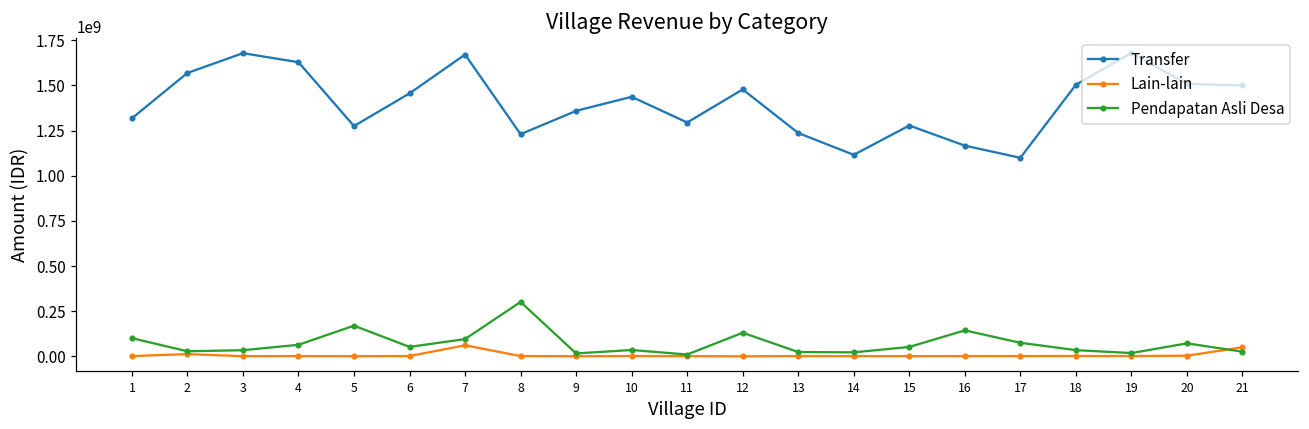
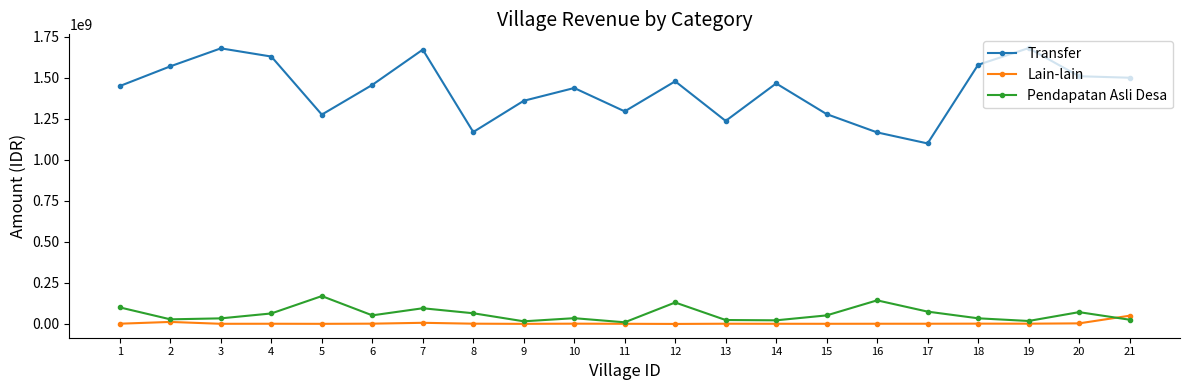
  {
    "Transfer": {
-     "1": 1320000000,
+     "1": 1450000000,
      "2": 1570000000,
      "3": 1680000000,
      "4": 1630000000,
      "5": 1280000000,
      "6": 1460000000,
      "7": 1670000000,
-     "8": 1230000000,
+     "8": 1170000000,
      "9": 1360000000,
      "10": 1440000000,
      "11": 1290000000,
      "12": 1480000000,
      "13": 1240000000,
-     "14": 1120000000,
+     "14": 1470000000,
      "15": 1280000000,
      "16": 1170000000,
      "17": 1100000000,
-     "18": 1500000000
+     "18": 1580000000
    },
    "Lain-lain": {
      "1": 0,
      "2": 10000000,
      "3": 0,
      "4": 0,
      "5": 0,
      "6": 0,
-     "7": 60000000,
+     "7": 10000000,
      "8": 0,
      "9": 0,
      "10": 0,
      "12": 0,
      "13": 0,
      "14": 0,
      "15": 0,
      "16": 0,
      "17": 0,
      "18": 0,
      "19": 0,
      "20": 0,
      "21": 50000000
    },
    "Pendapatan Asli Desa": {
      "1": 100000000,
      "2": 30000000,
      "3": 30000000,
      "4": 60000000,
      "5": 170000000,
      "6": 50000000,
      "7": 100000000,
-     "8": 300000000,
+     "8": 70000000,
      "9": 20000000,
      "10": 40000000,
      "12": 130000000,
      "13": 20000000,
      "14": 20000000,
      "15": 50000000,
      "16": 140000000,
      "17": 80000000,
      "18": 30000000,
      "19": 20000000,
      "20": 70000000,
      "21": 30000000
    }
  }
